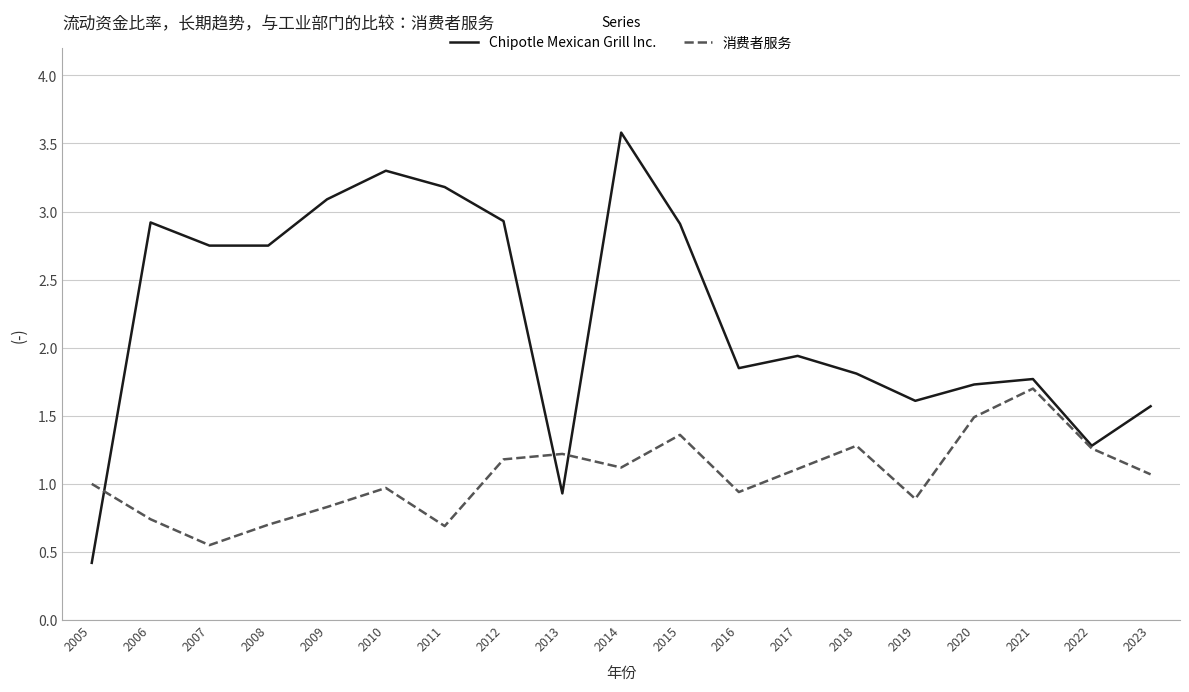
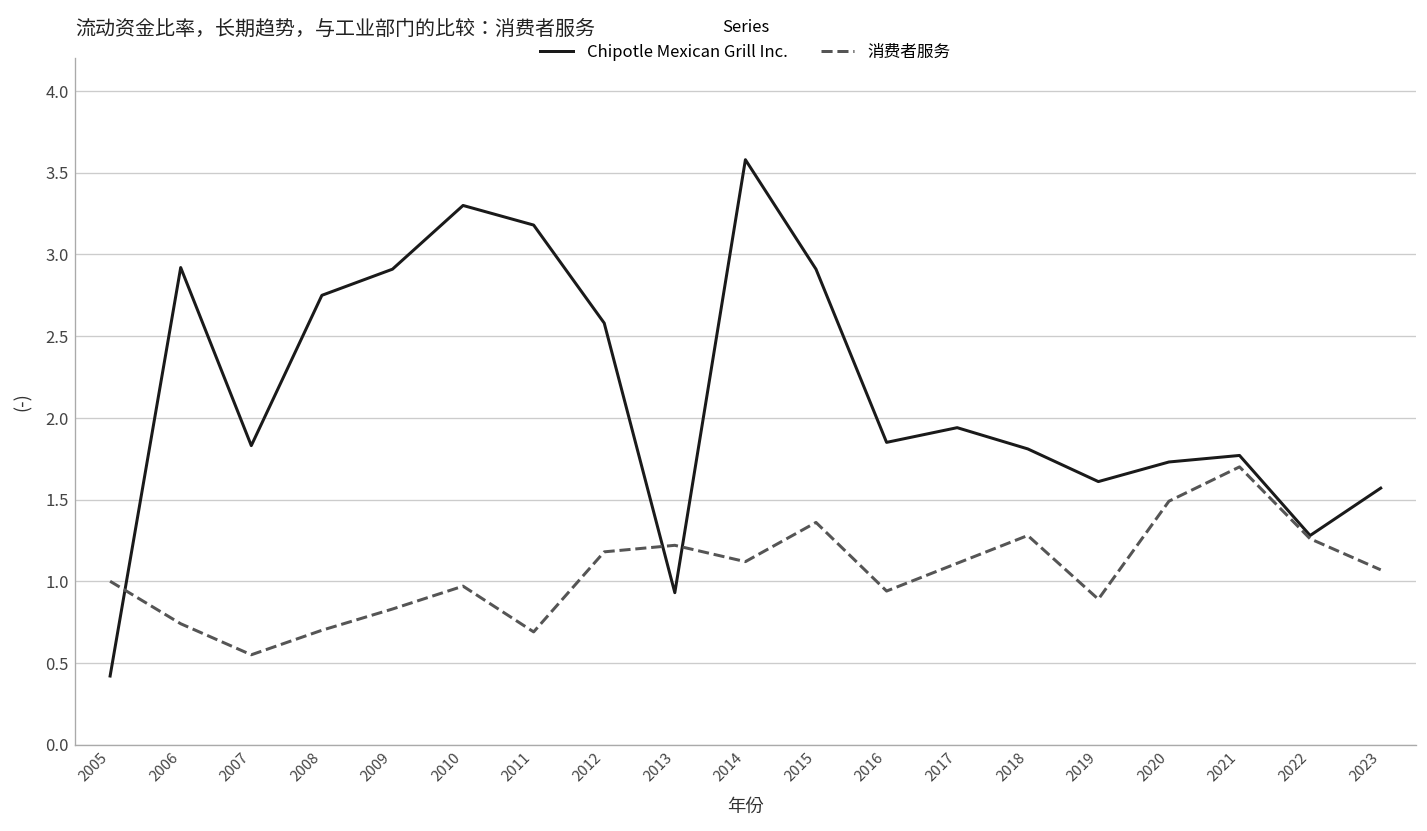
  {
    "Chipotle Mexican Grill Inc.": {
      "2005": 0.42,
      "2006": 2.92,
-     "2007": 2.75,
+     "2007": 1.83,
      "2008": 2.75,
-     "2009": 3.09,
+     "2009": 2.91,
      "2010": 3.30,
      "2011": 3.18,
-     "2012": 2.93,
+     "2012": 2.58,
      "2013": 0.93,
      "2014": 3.58,
      "2015": 2.91,
      "2016": 1.85,
      "2017": 1.94,
      "2018": 1.81,
      "2019": 1.61,
      "2020": 1.73,
      "2021": 1.77,
      "2022": 1.28,
      "2023": 1.57
    },
    "消费者服务": {
      "2005": 1.00,
      "2006": 0.74,
      "2007": 0.55,
      "2008": 0.70,
      "2009": 0.83,
      "2010": 0.97,
      "2011": 0.69,
      "2012": 1.18,
      "2013": 1.22,
      "2014": 1.12,
      "2015": 1.36,
      "2016": 0.94,
      "2017": 1.11,
      "2018": 1.28,
      "2019": 0.89,
      "2020": 1.49,
      "2021": 1.70,
      "2022": 1.26,
      "2023": 1.07
    }
  }
